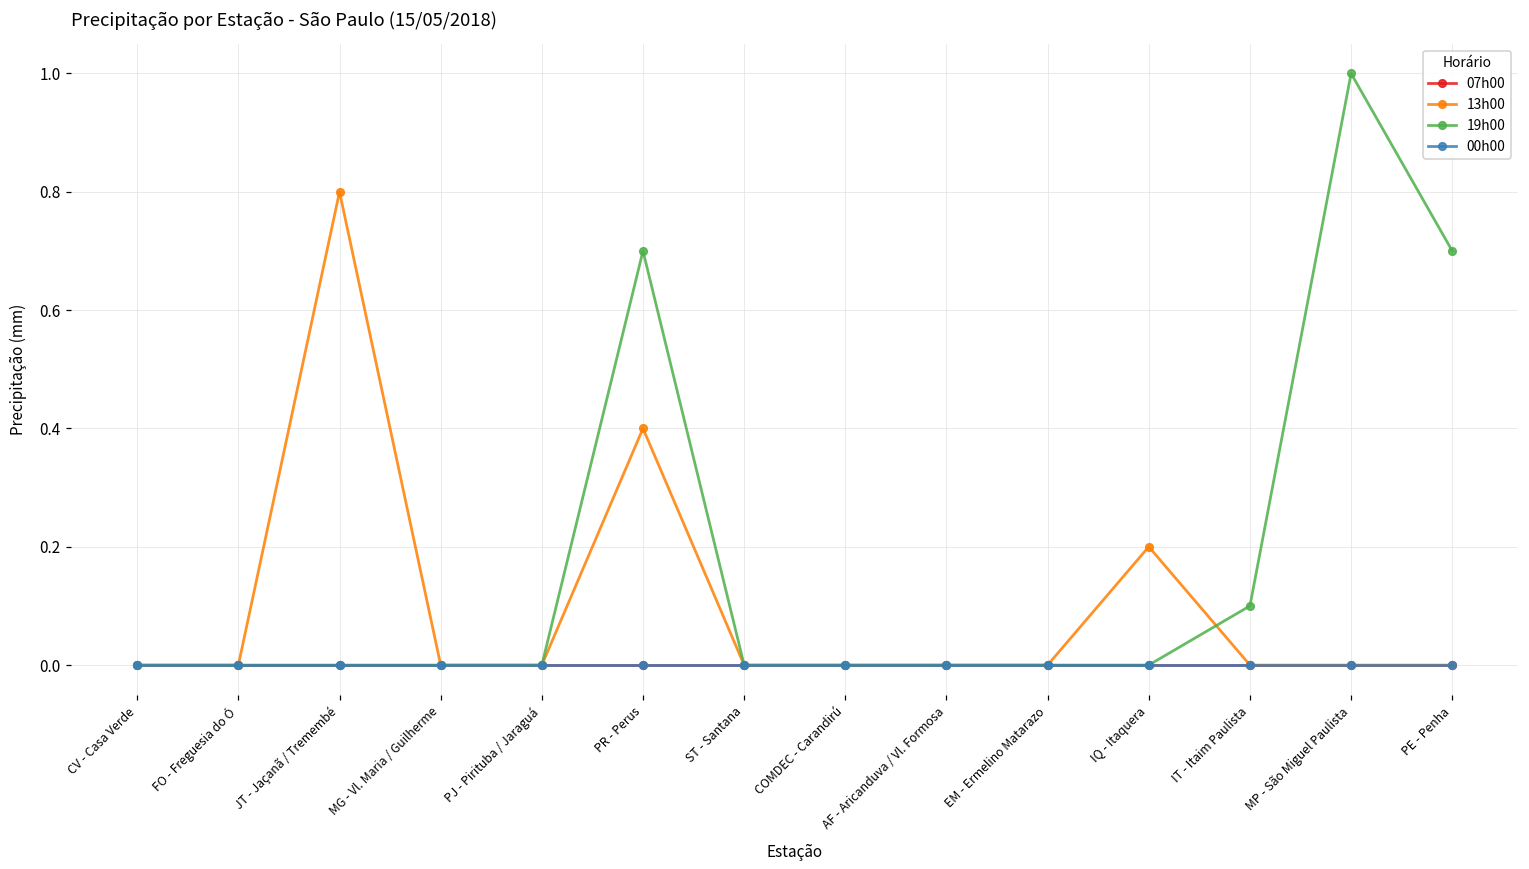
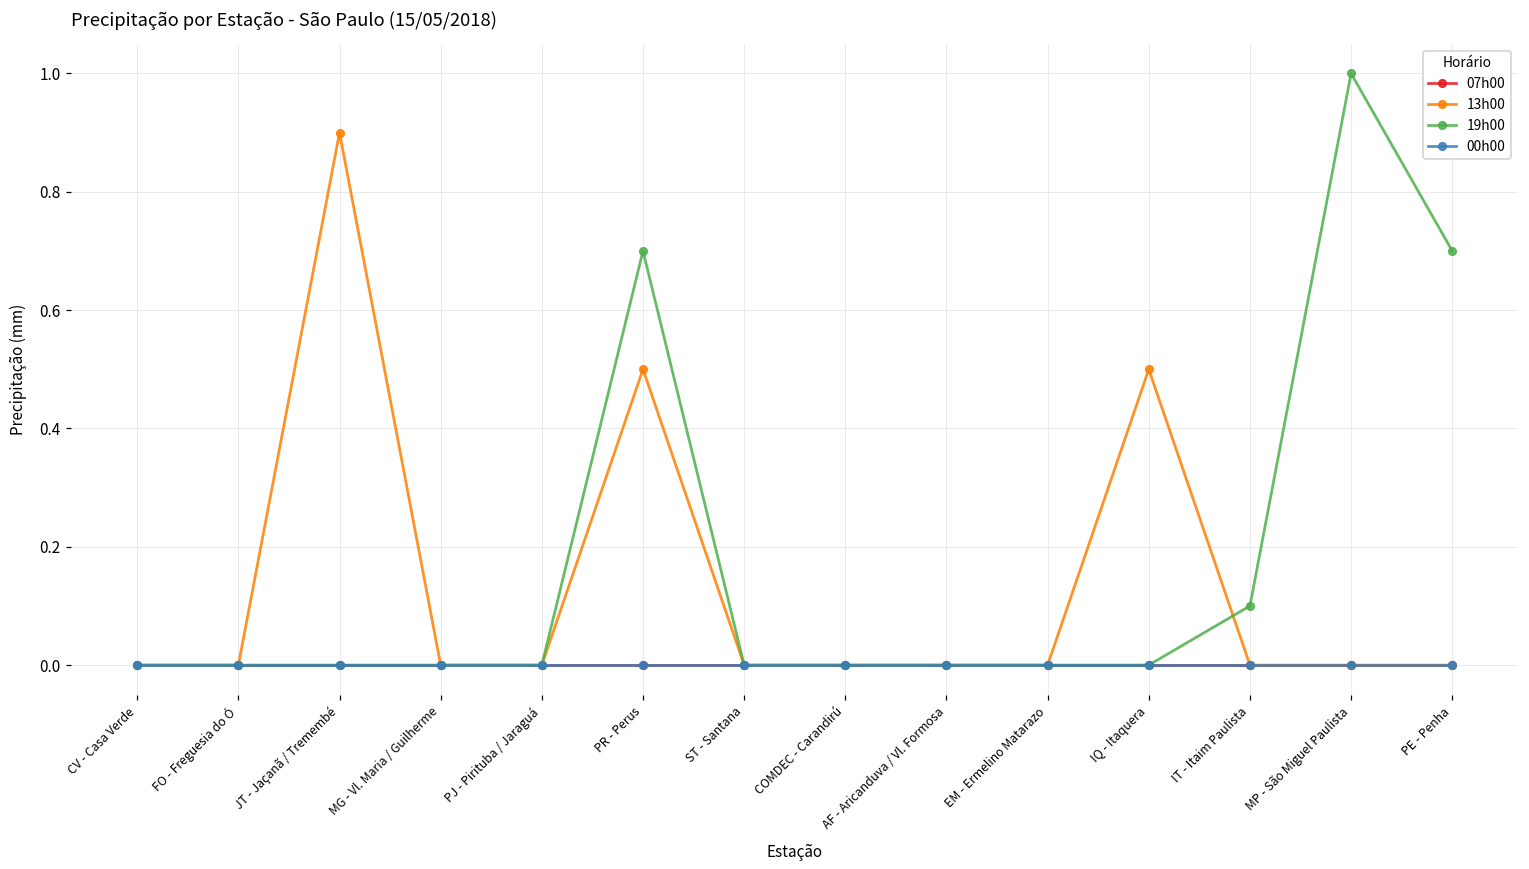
  {
    "00h00": {
      "PR - Perus": 0.0
    },
    "13h00": {
-     "JT - Jaçanã / Tremembé": 0.8,
-     "PR - Perus": 0.4,
-     "IQ - Itaquera": 0.2
+     "JT - Jaçanã / Tremembé": 0.9,
+     "PR - Perus": 0.5,
+     "IQ - Itaquera": 0.5
    },
    "19h00": {
      "PR - Perus": 0.7,
      "IT - Itaim Paulista": 0.1,
      "MP - São Miguel Paulista": 1.0,
      "PE - Penha": 0.7
    }
  }
